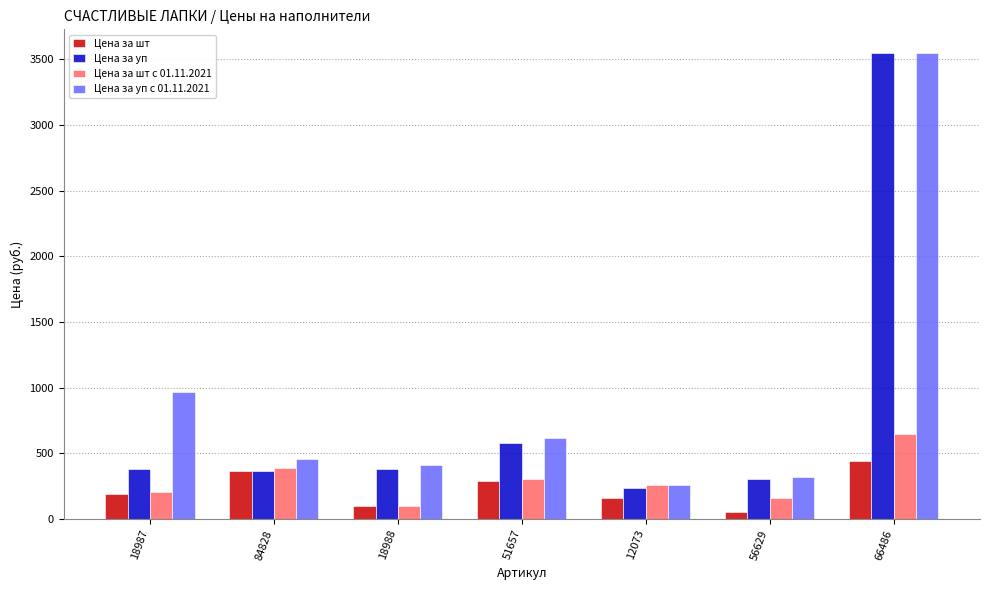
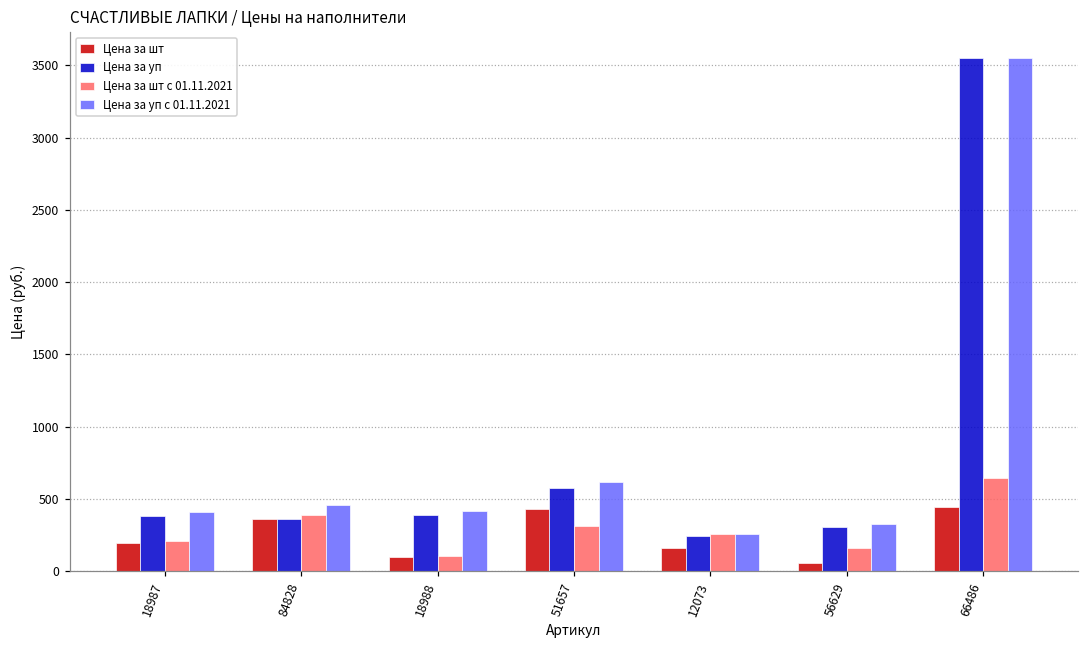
  {
    "Цена за шт": {
      "18987": 190,
      "84828": 360,
      "18988": 100,
-     "51657": 290,
+     "51657": 430,
      "12073": 160,
      "56629": 60,
      "66486": 440
    },
    "Цена за уп": {
      "18987": 380,
      "84828": 360,
      "18988": 380,
      "51657": 580,
      "12073": 240,
      "56629": 300,
      "66486": 3550
    },
    "Цена за шт с 01.11.2021": {
      "18987": 200,
      "84828": 390,
      "18988": 100,
      "51657": 310,
      "12073": 260,
      "56629": 160,
      "66486": 640
    },
    "Цена за уп с 01.11.2021": {
-     "18987": 970,
+     "18987": 410,
      "84828": 460,
      "18988": 410,
      "51657": 620,
      "12073": 260,
      "56629": 320,
      "66486": 3550
    }
  }
